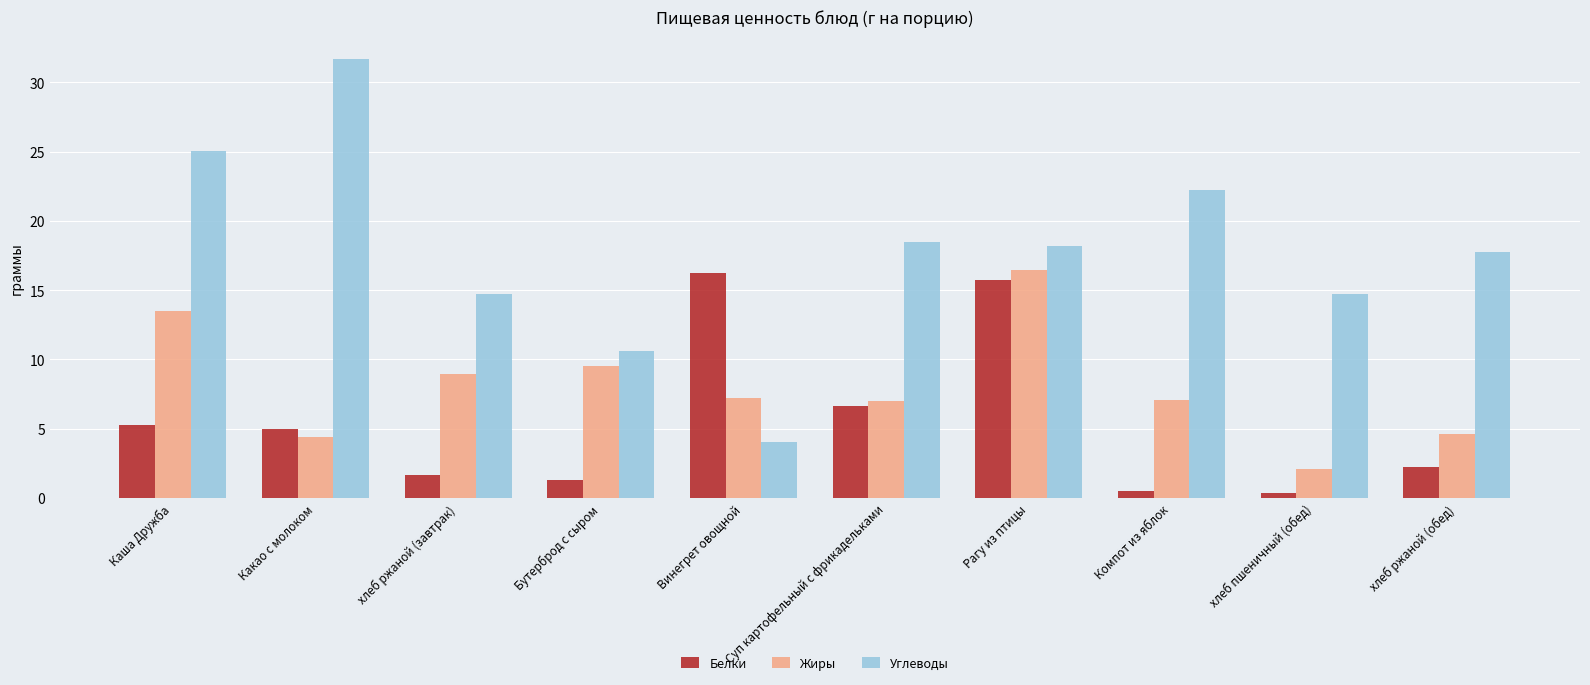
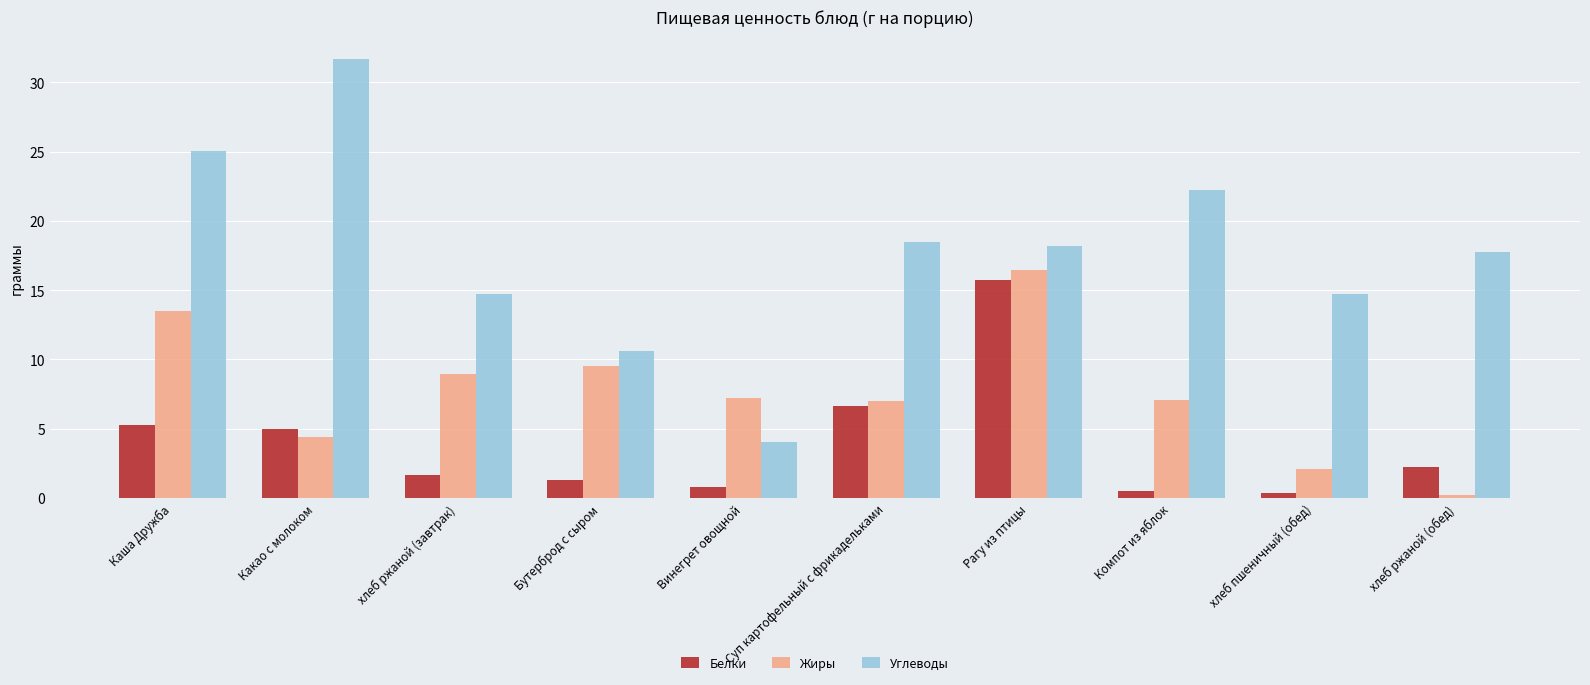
  {
    "Белки": {
      "Каша Дружба": 5.3,
      "Какао с молоком": 5.0,
      "хлеб ржаной (завтрак)": 1.7,
      "Бутерброд с сыром": 1.3,
-     "Винегрет овощной": 16.2,
+     "Винегрет овощной": 0.8,
      "Суп картофельный с фрикадельками": 6.7,
      "Рагу из птицы": 15.8,
      "Компот из яблок": 0.5,
      "хлеб пшеничный (обед)": 0.4,
      "хлеб ржаной (обед)": 2.3
    },
    "Жиры": {
      "Каша Дружба": 13.5,
      "Какао с молоком": 4.4,
      "хлеб ржаной (завтрак)": 9.0,
      "Бутерброд с сыром": 9.5,
      "Винегрет овощной": 7.2,
      "Суп картофельный с фрикадельками": 7.0,
      "Рагу из птицы": 16.5,
      "Компот из яблок": 7.1,
      "хлеб пшеничный (обед)": 2.1,
-     "хлеб ржаной (обед)": 4.7
+     "хлеб ржаной (обед)": 0.2
    },
    "Углеводы": {
      "Каша Дружба": 25.1,
      "Какао с молоком": 31.7,
      "хлеб ржаной (завтрак)": 14.8,
      "Бутерброд с сыром": 10.6,
      "Винегрет овощной": 4.1,
      "Суп картофельный с фрикадельками": 18.5,
      "Рагу из птицы": 18.2,
      "Компот из яблок": 22.2,
      "хлеб пшеничный (обед)": 14.8,
      "хлеб ржаной (обед)": 17.8
    }
  }
